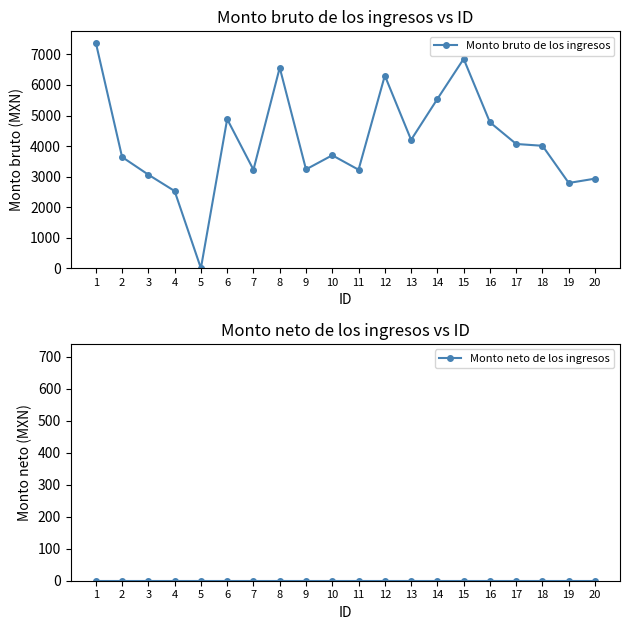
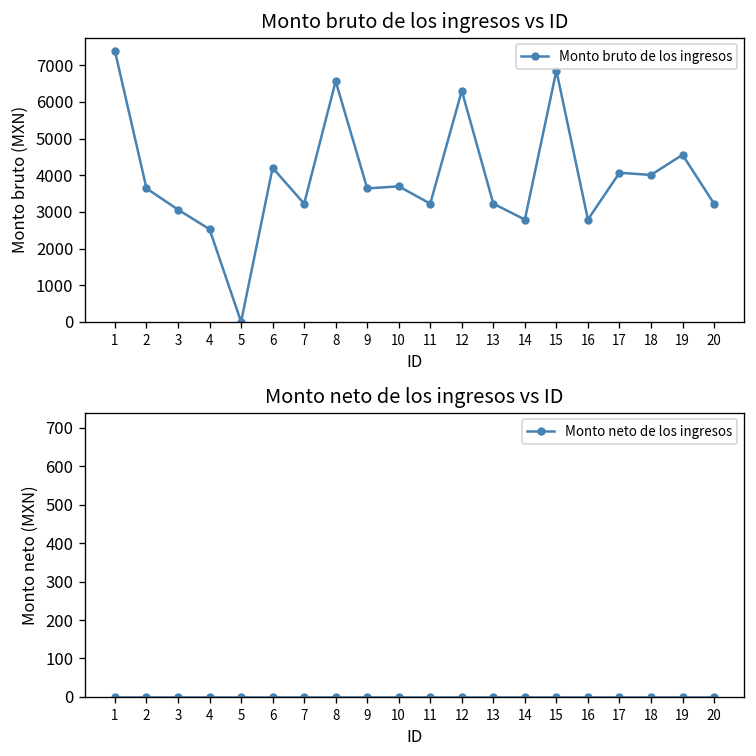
  {
    "Monto bruto de los ingresos vs ID": {
      "1": 7400,
      "2": 3600,
      "3": 3100,
      "4": 2500,
      "5": 0,
-     "6": 4900,
+     "6": 4200,
      "7": 3200,
      "8": 6600,
-     "9": 3200,
+     "9": 3600,
      "10": 3700,
      "11": 3200,
      "12": 6300,
-     "13": 4200,
-     "14": 5500,
+     "13": 3200,
+     "14": 2800,
      "15": 6900,
-     "16": 4800,
+     "16": 2800,
      "17": 4100,
      "18": 4000,
-     "19": 2800,
-     "20": 2900
+     "19": 4600,
+     "20": 3200
    },
    "Monto neto de los ingresos vs ID": {
      "1": 0,
      "2": 0,
      "3": 0,
      "4": 0,
      "5": 0,
      "6": 0,
      "7": 0,
      "8": 0,
      "9": 0,
      "10": 0,
      "11": 0,
      "12": 0,
      "13": 0,
      "14": 0,
      "15": 0,
      "16": 0,
      "17": 0,
      "18": 0,
      "19": 0,
      "20": 0
    }
  }
